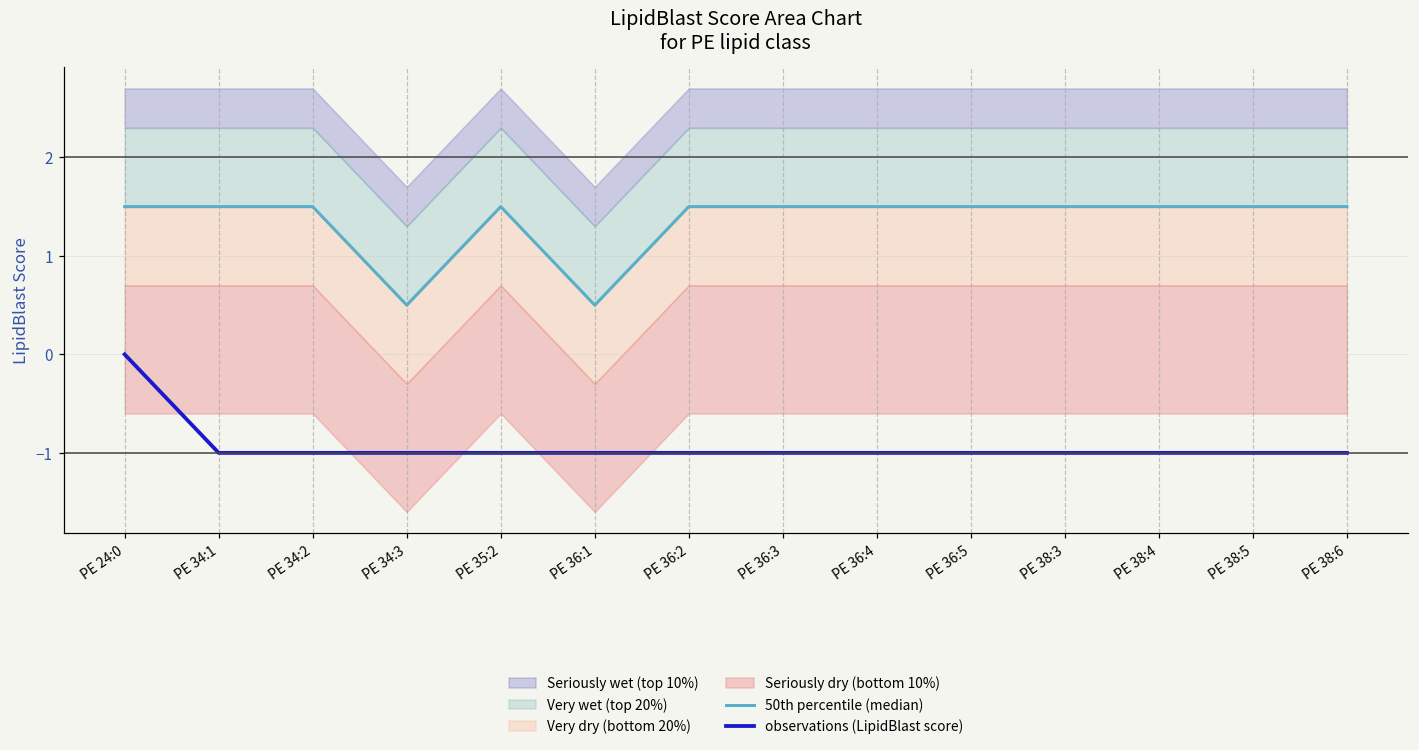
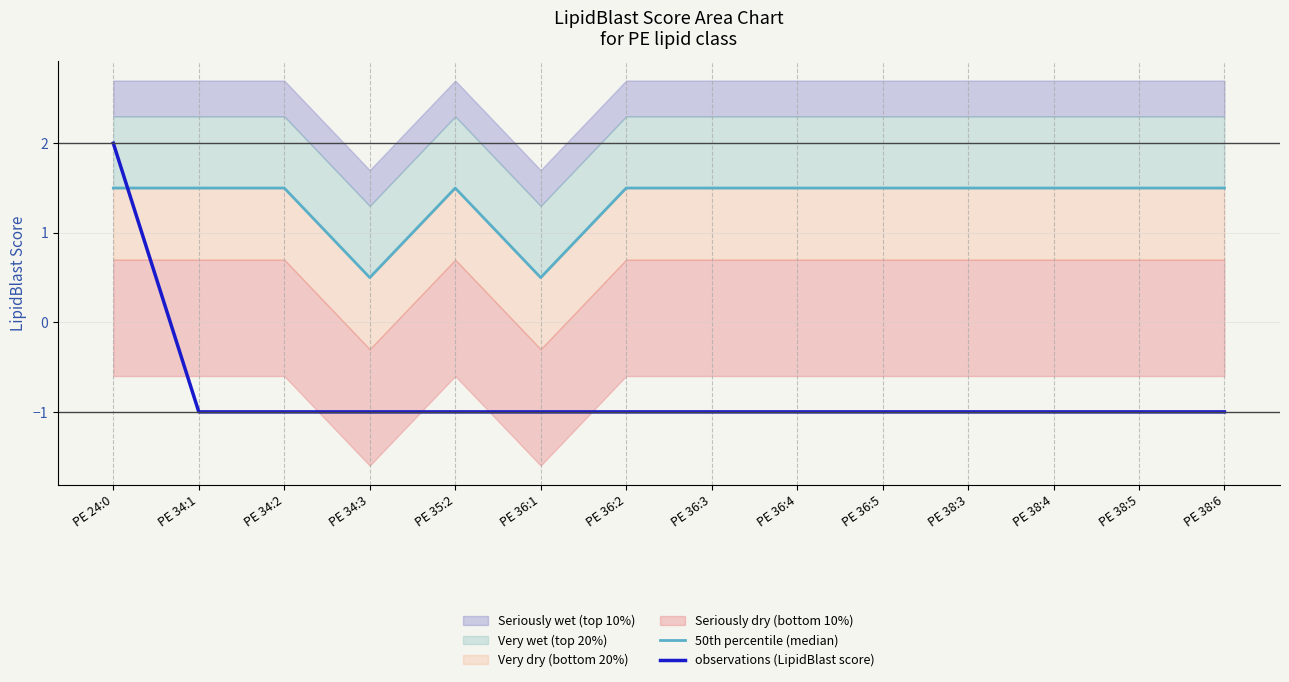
  {
    "observations (LipidBlast score)": {
-     "PE 24:0": 0,
+     "PE 24:0": 2,
      "PE 34:1": -1,
      "PE 34:2": -1,
      "PE 34:3": -1,
      "PE 35:2": -1,
      "PE 36:1": -1,
      "PE 36:2": -1,
      "PE 36:3": -1,
      "PE 36:4": -1,
      "PE 36:5": -1,
      "PE 38:3": -1,
      "PE 38:4": -1,
      "PE 38:5": -1,
      "PE 38:6": -1
    }
  }
